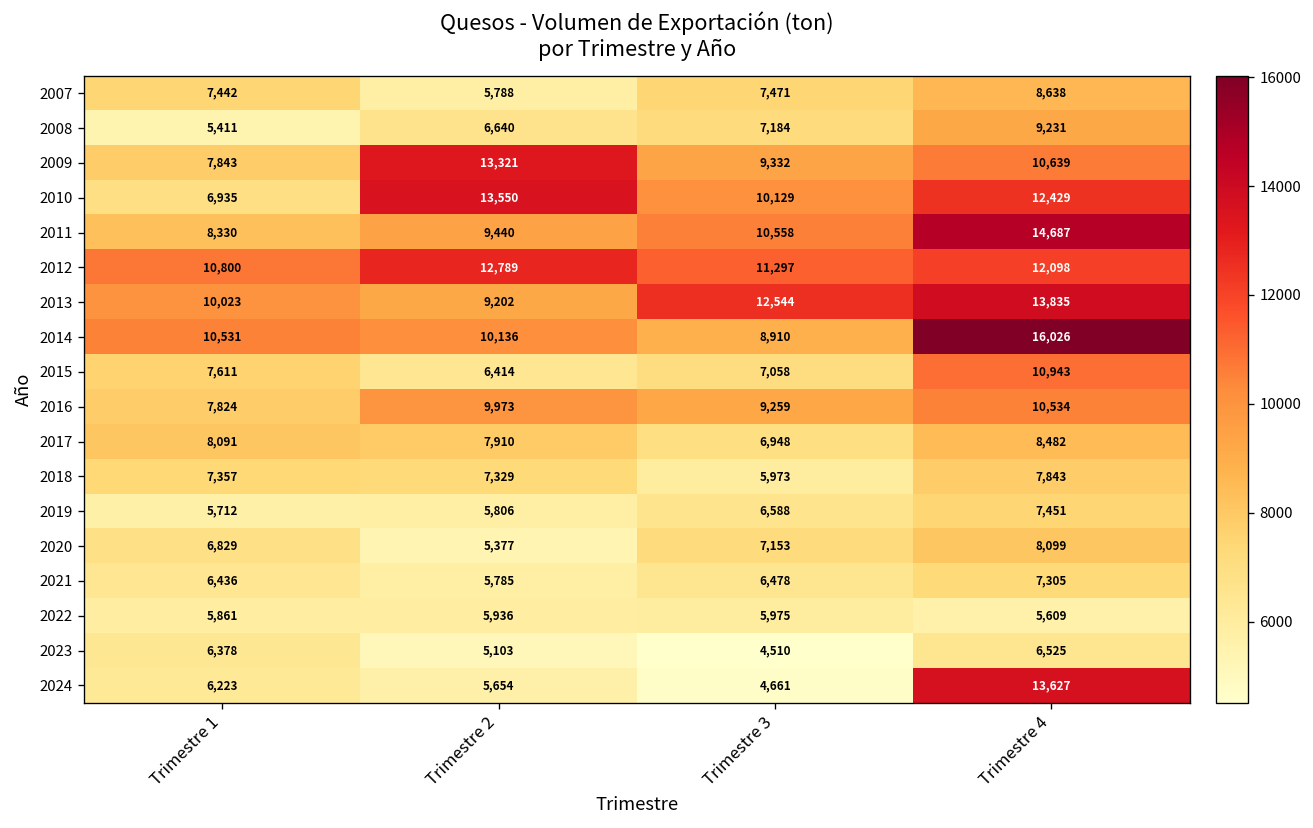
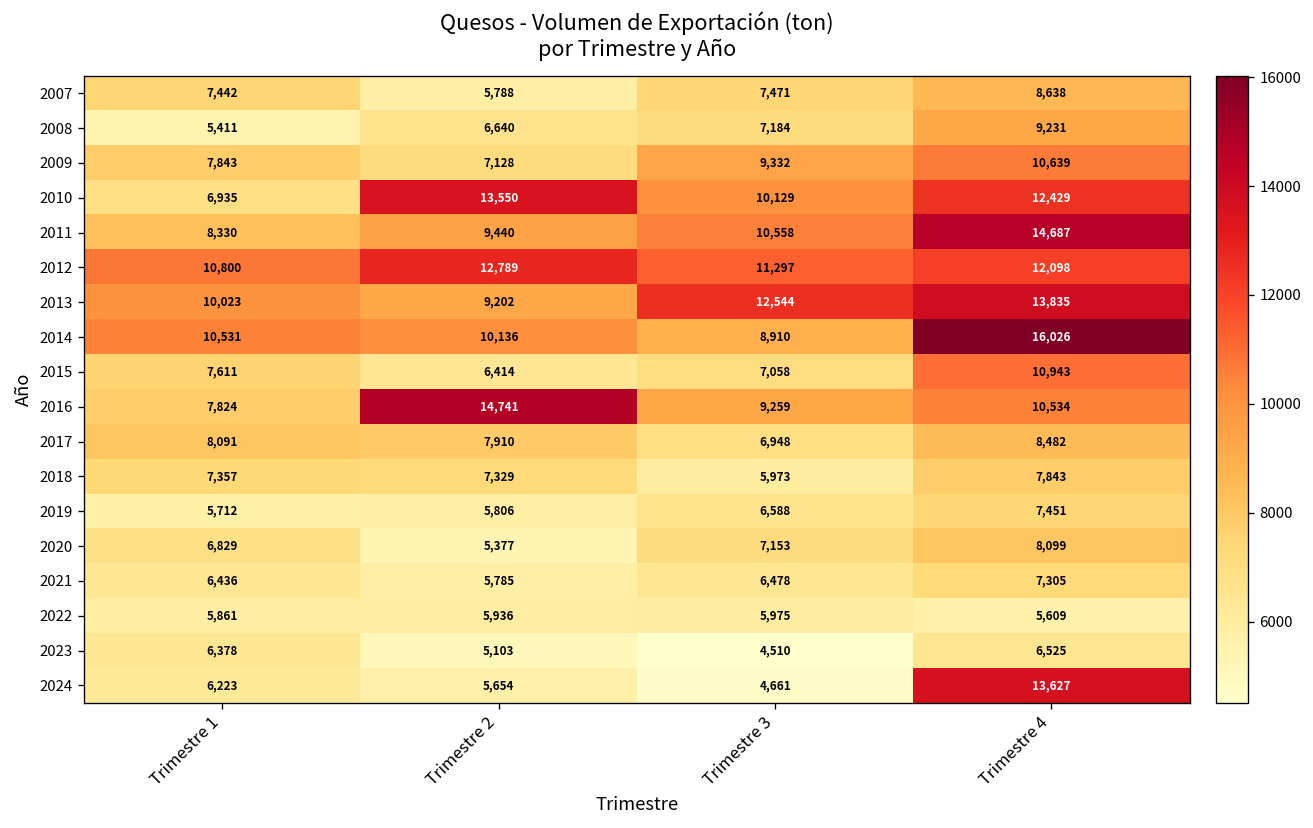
  {
    "2007": {
      "Trimestre 1": "7,442",
      "Trimestre 2": "5,788",
      "Trimestre 3": "7,471",
      "Trimestre 4": "8,638"
    },
    "2008": {
      "Trimestre 1": "5,411",
      "Trimestre 2": "6,640",
      "Trimestre 3": "7,184",
      "Trimestre 4": "9,231"
    },
    "2009": {
      "Trimestre 1": "7,843",
-     "Trimestre 2": "13,321",
+     "Trimestre 2": "7,128",
      "Trimestre 3": "9,332",
      "Trimestre 4": "10,639"
    },
    "2010": {
      "Trimestre 1": "6,935",
      "Trimestre 2": "13,550",
      "Trimestre 3": "10,129",
      "Trimestre 4": "12,429"
    },
    "2011": {
      "Trimestre 1": "8,330",
      "Trimestre 2": "9,440",
      "Trimestre 3": "10,558",
      "Trimestre 4": "14,687"
    },
    "2012": {
      "Trimestre 1": "10,800",
      "Trimestre 2": "12,789",
      "Trimestre 3": "11,297",
      "Trimestre 4": "12,098"
    },
    "2013": {
      "Trimestre 1": "10,023",
      "Trimestre 2": "9,202",
      "Trimestre 3": "12,544",
      "Trimestre 4": "13,835"
    },
    "2014": {
      "Trimestre 1": "10,531",
      "Trimestre 2": "10,136",
      "Trimestre 3": "8,910",
      "Trimestre 4": "16,026"
    },
    "2015": {
      "Trimestre 1": "7,611",
      "Trimestre 2": "6,414",
      "Trimestre 3": "7,058",
      "Trimestre 4": "10,943"
    },
    "2016": {
      "Trimestre 1": "7,824",
-     "Trimestre 2": "9,973",
+     "Trimestre 2": "14,741",
      "Trimestre 3": "9,259",
      "Trimestre 4": "10,534"
    },
    "2017": {
      "Trimestre 1": "8,091",
      "Trimestre 2": "7,910",
      "Trimestre 3": "6,948",
      "Trimestre 4": "8,482"
    },
    "2018": {
      "Trimestre 1": "7,357",
      "Trimestre 2": "7,329",
      "Trimestre 3": "5,973",
      "Trimestre 4": "7,843"
    },
    "2019": {
      "Trimestre 1": "5,712",
      "Trimestre 2": "5,806",
      "Trimestre 3": "6,588",
      "Trimestre 4": "7,451"
    },
    "2020": {
      "Trimestre 1": "6,829",
      "Trimestre 2": "5,377",
      "Trimestre 3": "7,153",
      "Trimestre 4": "8,099"
    },
    "2021": {
      "Trimestre 1": "6,436",
      "Trimestre 2": "5,785",
      "Trimestre 3": "6,478",
      "Trimestre 4": "7,305"
    },
    "2022": {
      "Trimestre 1": "5,861",
      "Trimestre 2": "5,936",
      "Trimestre 3": "5,975",
      "Trimestre 4": "5,609"
    },
    "2023": {
      "Trimestre 1": "6,378",
      "Trimestre 2": "5,103",
      "Trimestre 3": "4,510",
      "Trimestre 4": "6,525"
    },
    "2024": {
      "Trimestre 1": "6,223",
      "Trimestre 2": "5,654",
      "Trimestre 3": "4,661",
      "Trimestre 4": "13,627"
    }
  }
